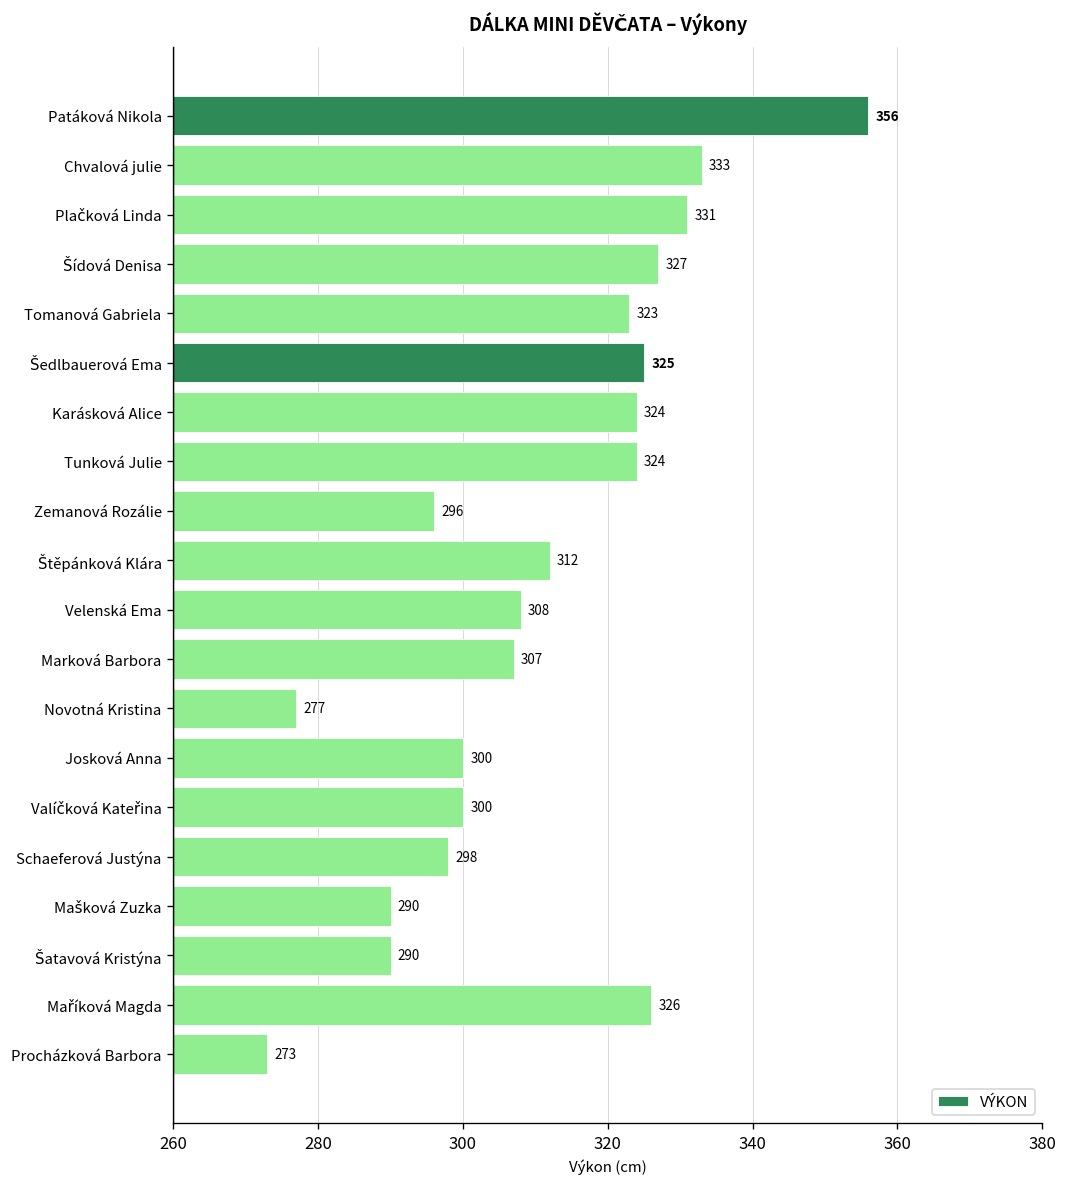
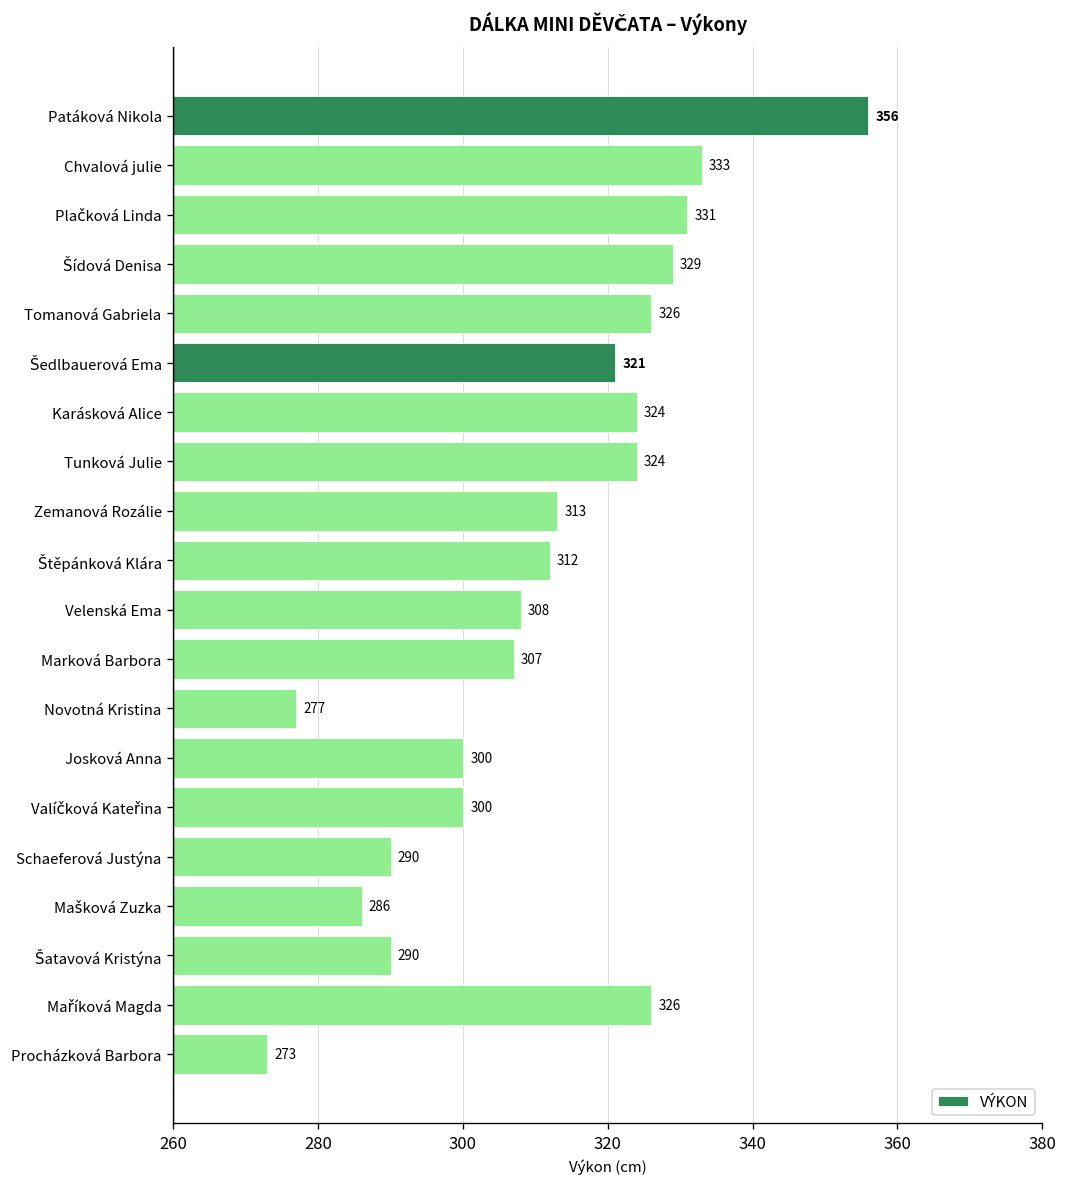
  {
    "Patáková Nikola": 356,
    "Chvalová julie": 333,
    "Plačková Linda": 331,
-   "Šídová Denisa": 327,
-   "Tomanová Gabriela": 323,
-   "Šedlbauerová Ema": 325,
+   "Šídová Denisa": 329,
+   "Tomanová Gabriela": 326,
+   "Šedlbauerová Ema": 321,
    "Karásková Alice": 324,
    "Tunková Julie": 324,
-   "Zemanová Rozálie": 296,
+   "Zemanová Rozálie": 313,
    "Štěpánková Klára": 312,
    "Velenská Ema": 308,
    "Marková Barbora": 307,
    "Novotná Kristina": 277,
    "Josková Anna": 300,
    "Valíčková Kateřina": 300,
-   "Schaeferová Justýna": 298,
-   "Mašková Zuzka": 290,
+   "Schaeferová Justýna": 290,
+   "Mašková Zuzka": 286,
    "Šatavová Kristýna": 290,
    "Maříková Magda": 326,
    "Procházková Barbora": 273
  }
